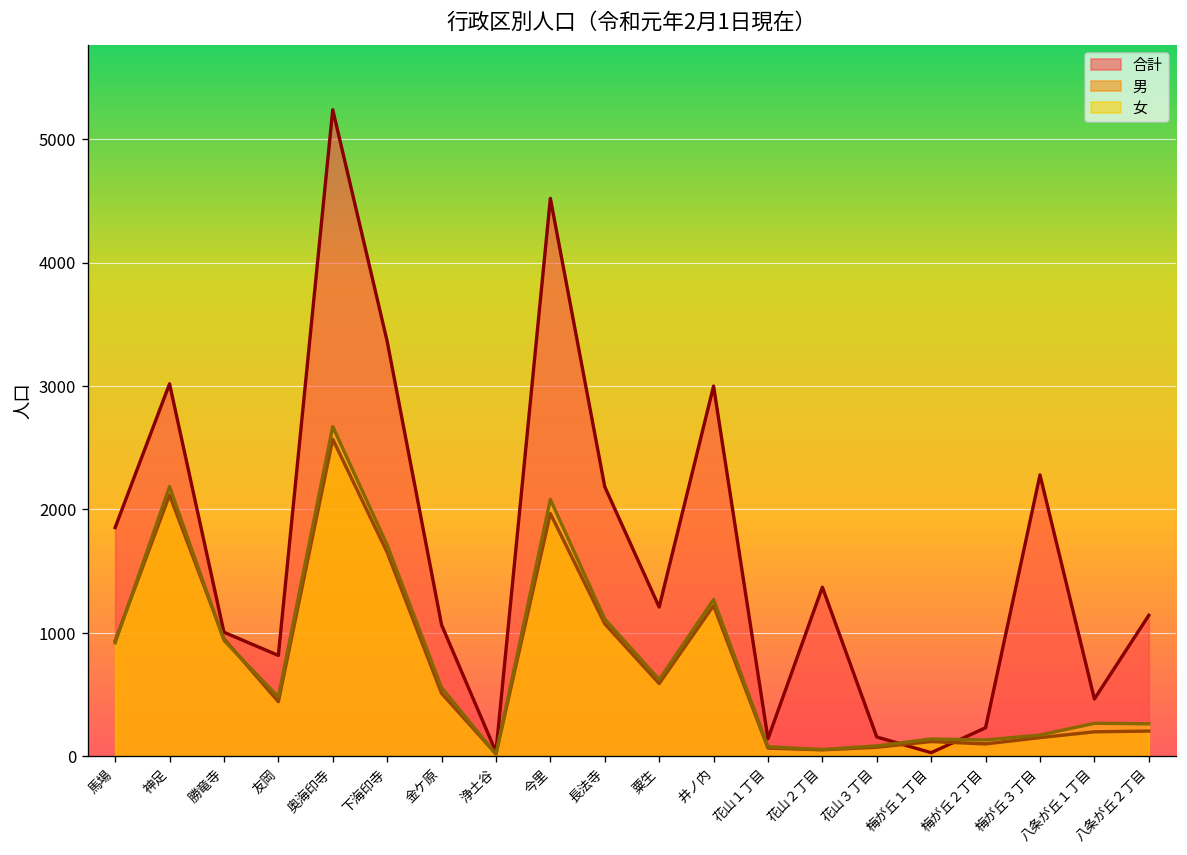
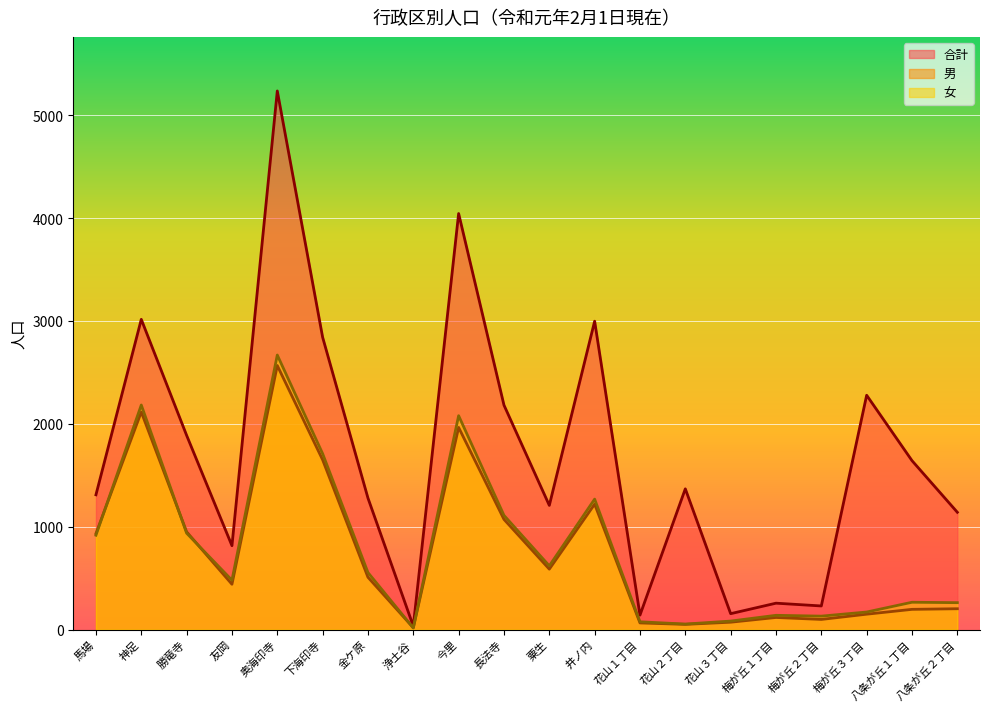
  {
    "合計": {
-     "馬場": 1850,
+     "馬場": 1310,
      "神足": 3020,
-     "勝竜寺": 1000,
+     "勝竜寺": 1890,
      "友岡": 820,
      "奥海印寺": 5240,
-     "下海印寺": 3360,
-     "金ケ原": 1060,
-     "今里": 4520,
+     "下海印寺": 2840,
+     "金ケ原": 1280,
+     "今里": 4050,
      "長法寺": 2180,
      "粟生": 1210,
      "井ノ内": 3000,
      "花山１丁目": 140,
      "花山２丁目": 1370,
      "花山３丁目": 160,
-     "梅が丘１丁目": 30,
+     "梅が丘１丁目": 260,
      "梅が丘２丁目": 230,
      "梅が丘３丁目": 2280,
-     "八条が丘１丁目": 460,
+     "八条が丘１丁目": 1640,
      "八条が丘２丁目": 1140
    }
  }
